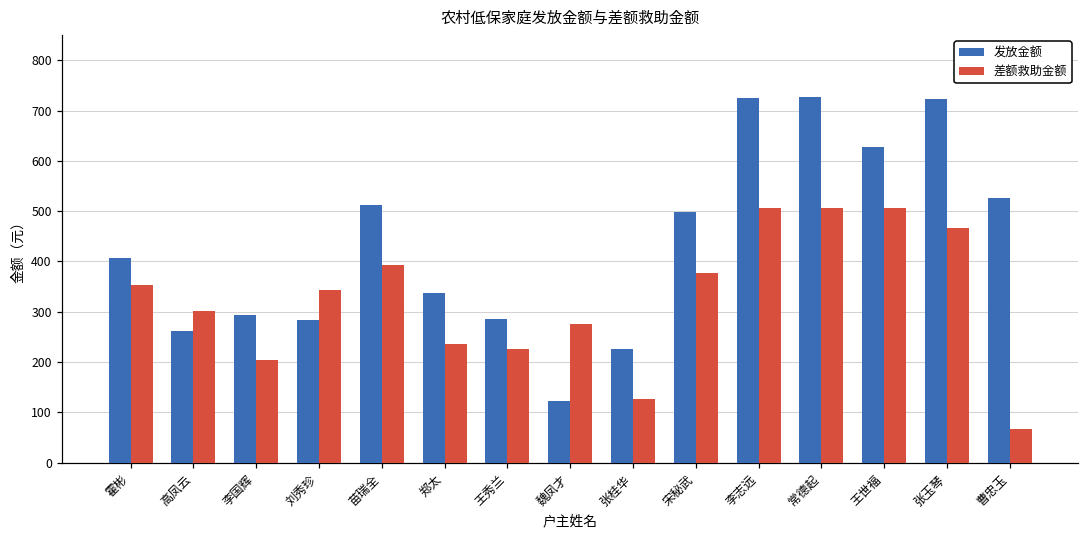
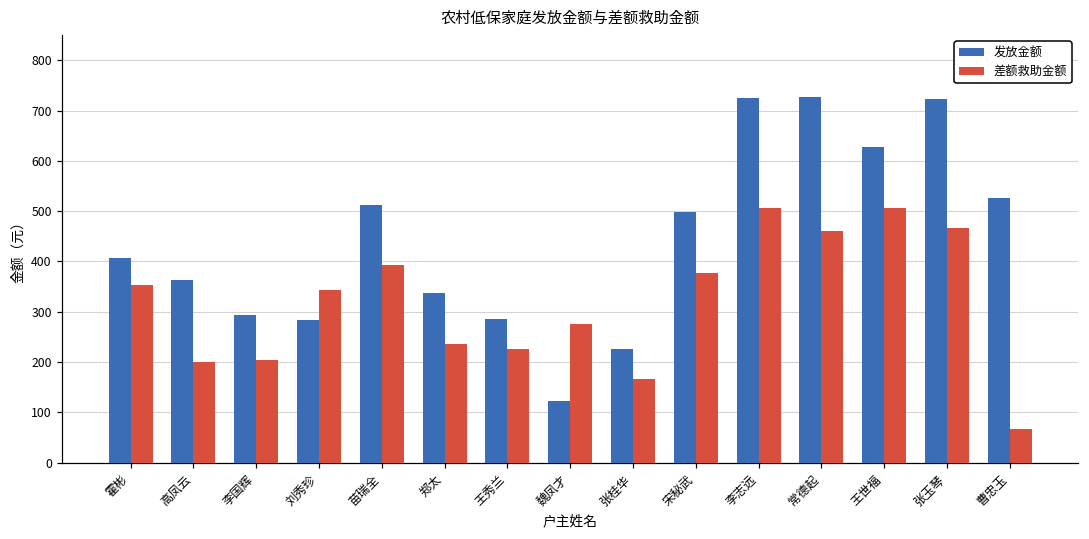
  {
    "发放金额": {
      "霍彬": 410,
-     "高凤云": 260,
+     "高凤云": 360,
      "李国辉": 290,
      "刘秀珍": 280,
      "苗瑞全": 510,
      "郑太": 340,
      "王秀兰": 290,
      "魏凤才": 120,
      "张桂华": 230,
      "宋秘武": 500,
      "李志远": 730,
      "常德起": 730,
      "王世福": 630,
      "张玉琴": 720,
      "曹忠玉": 530
    },
    "差额救助金额": {
      "霍彬": 350,
-     "高凤云": 300,
+     "高凤云": 200,
      "李国辉": 200,
      "刘秀珍": 340,
      "苗瑞全": 390,
      "郑太": 240,
      "王秀兰": 230,
      "魏凤才": 280,
-     "张桂华": 130,
+     "张桂华": 170,
      "宋秘武": 380,
      "李志远": 510,
-     "常德起": 510,
+     "常德起": 460,
      "王世福": 510,
      "张玉琴": 470,
      "曹忠玉": 70
    }
  }
